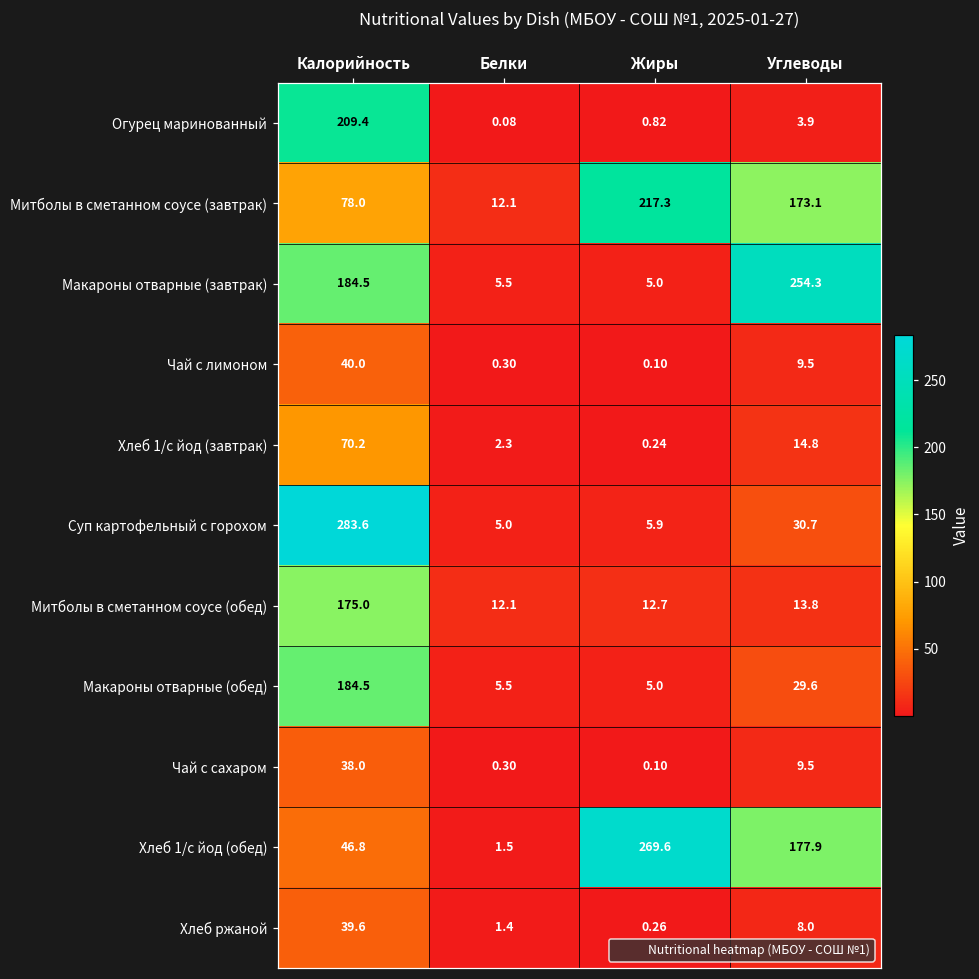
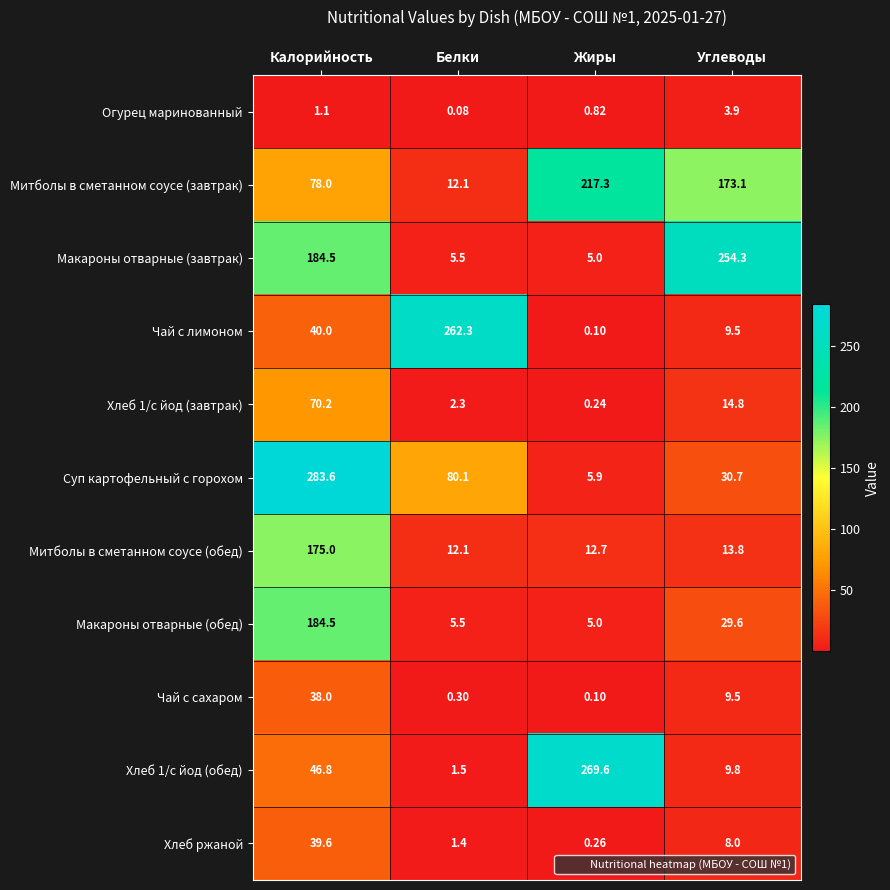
  {
    "Огурец маринованный": {
-     "Калорийность": 209.4,
+     "Калорийность": 1.1,
      "Белки": 0.08,
      "Жиры": 0.82,
      "Углеводы": 3.9
    },
    "Митболы в сметанном соусе (завтрак)": {
      "Калорийность": 78.0,
      "Белки": 12.1,
      "Жиры": 217.3,
      "Углеводы": 173.1
    },
    "Макароны отварные (завтрак)": {
      "Калорийность": 184.5,
      "Белки": 5.5,
      "Жиры": 5.0,
      "Углеводы": 254.3
    },
    "Чай с лимоном": {
      "Калорийность": 40.0,
-     "Белки": 0.30,
+     "Белки": 262.3,
      "Жиры": 0.10,
      "Углеводы": 9.5
    },
    "Хлеб 1/с йод (завтрак)": {
      "Калорийность": 70.2,
      "Белки": 2.3,
      "Жиры": 0.24,
      "Углеводы": 14.8
    },
    "Суп картофельный с горохом": {
      "Калорийность": 283.6,
-     "Белки": 5.0,
+     "Белки": 80.1,
      "Жиры": 5.9,
      "Углеводы": 30.7
    },
    "Митболы в сметанном соусе (обед)": {
      "Калорийность": 175.0,
      "Белки": 12.1,
      "Жиры": 12.7,
      "Углеводы": 13.8
    },
    "Макароны отварные (обед)": {
      "Калорийность": 184.5,
      "Белки": 5.5,
      "Жиры": 5.0,
      "Углеводы": 29.6
    },
    "Чай с сахаром": {
      "Калорийность": 38.0,
      "Белки": 0.30,
      "Жиры": 0.10,
      "Углеводы": 9.5
    },
    "Хлеб 1/с йод (обед)": {
      "Калорийность": 46.8,
      "Белки": 1.5,
      "Жиры": 269.6,
-     "Углеводы": 177.9
+     "Углеводы": 9.8
    },
    "Хлеб ржаной": {
      "Калорийность": 39.6,
      "Белки": 1.4,
      "Жиры": 0.26,
      "Углеводы": 8.0
    }
  }
